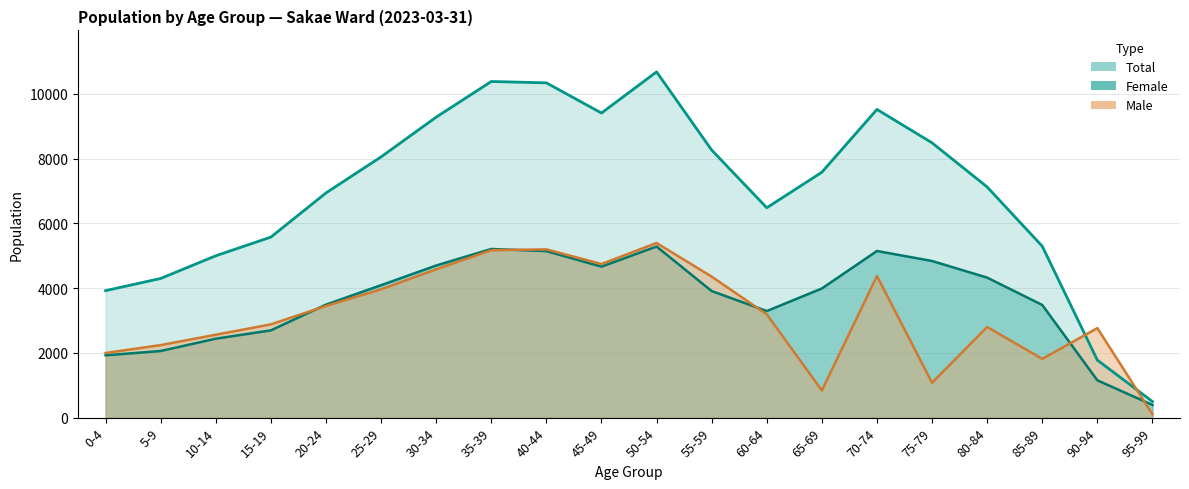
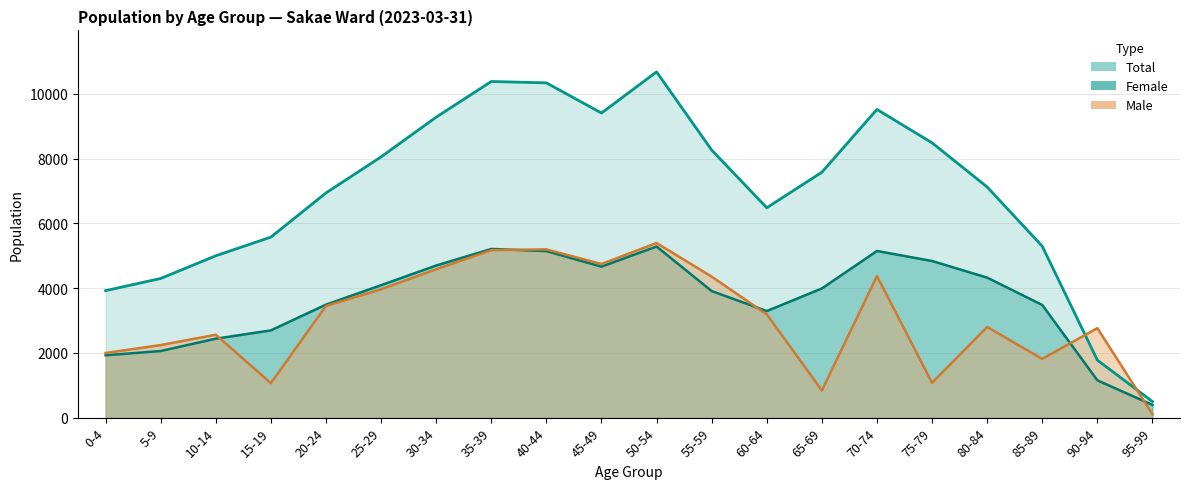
  {
    "Male": {
      "5-9": 2200,
      "10-14": 2600,
-     "15-19": 2900,
+     "15-19": 1100,
      "25-29": 4000,
      "30-34": 4600,
      "45-49": 4700,
      "50-54": 5400,
      "55-59": 4400,
      "60-64": 3200,
      "65-69": 800,
      "70-74": 4400,
      "75-79": 1100,
      "80-84": 2800,
      "85-89": 1800,
      "90-94": 2800,
      "95-99": 100
    }
  }
